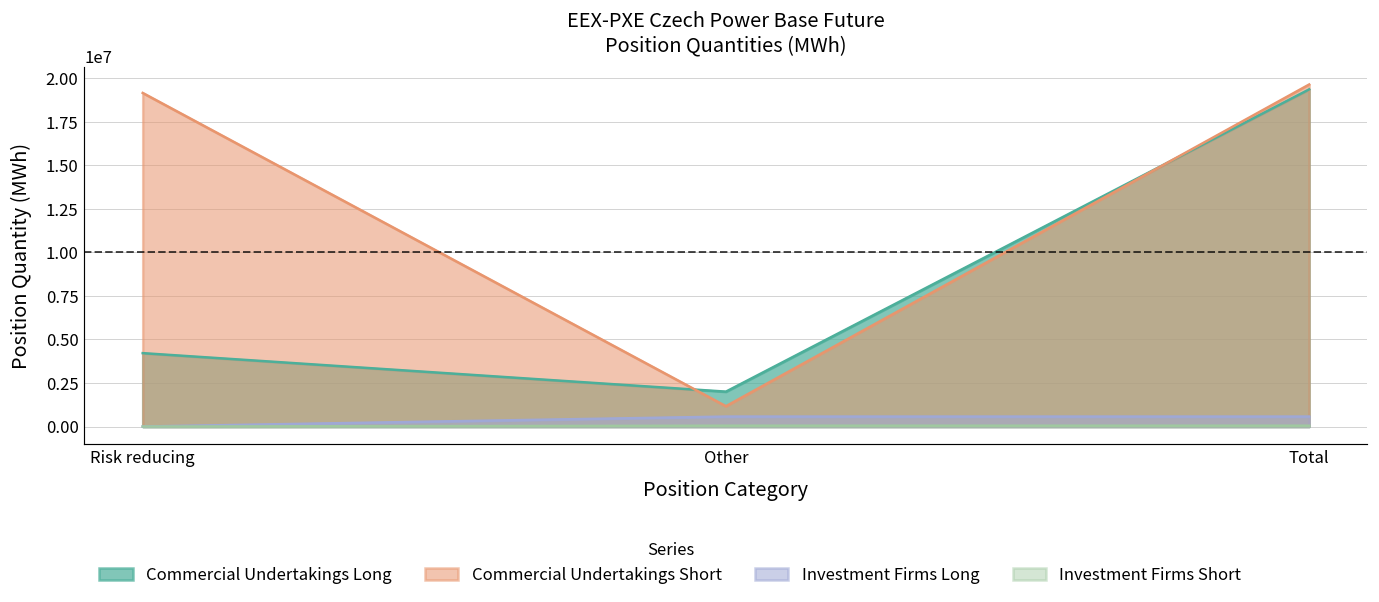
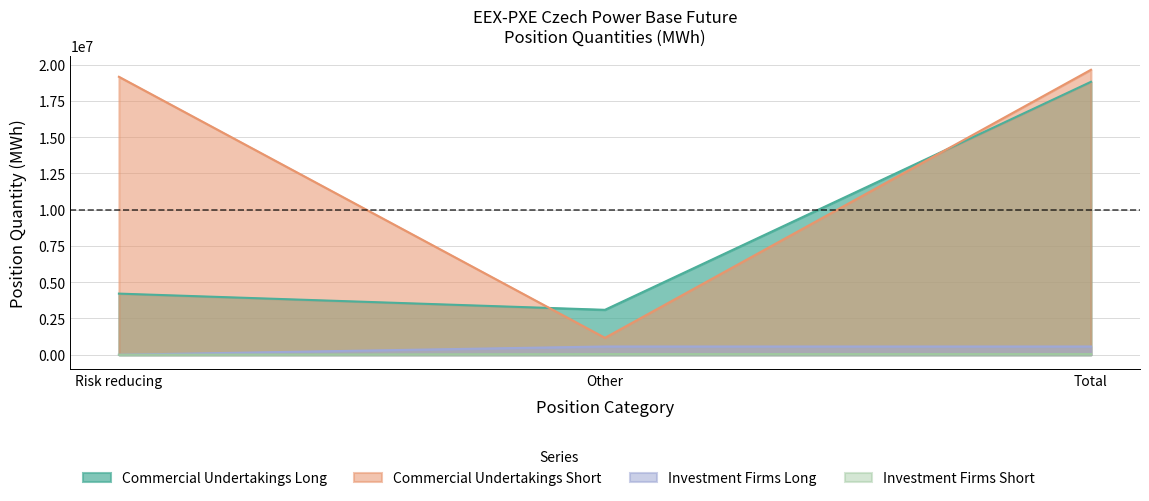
  {
    "Commercial Undertakings Long": {
      "Risk reducing": 4200000,
-     "Other": 2000000,
-     "Total": 19400000
+     "Other": 3100000,
+     "Total": 18800000
    },
    "Commercial Undertakings Short": {
      "Risk reducing": 19200000,
      "Other": 1200000,
      "Total": 19600000
    }
  }
